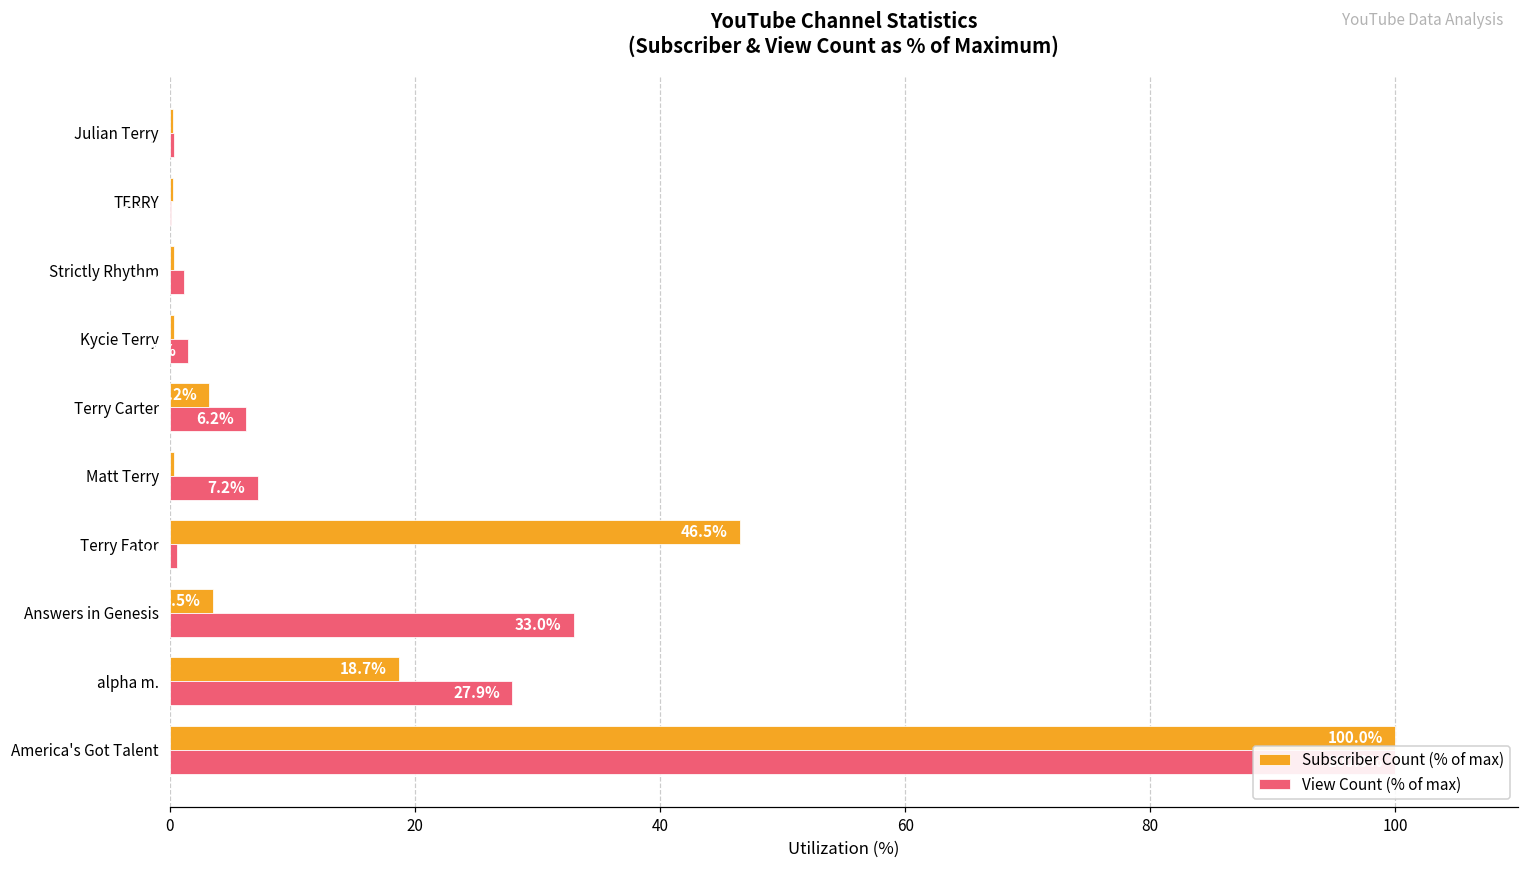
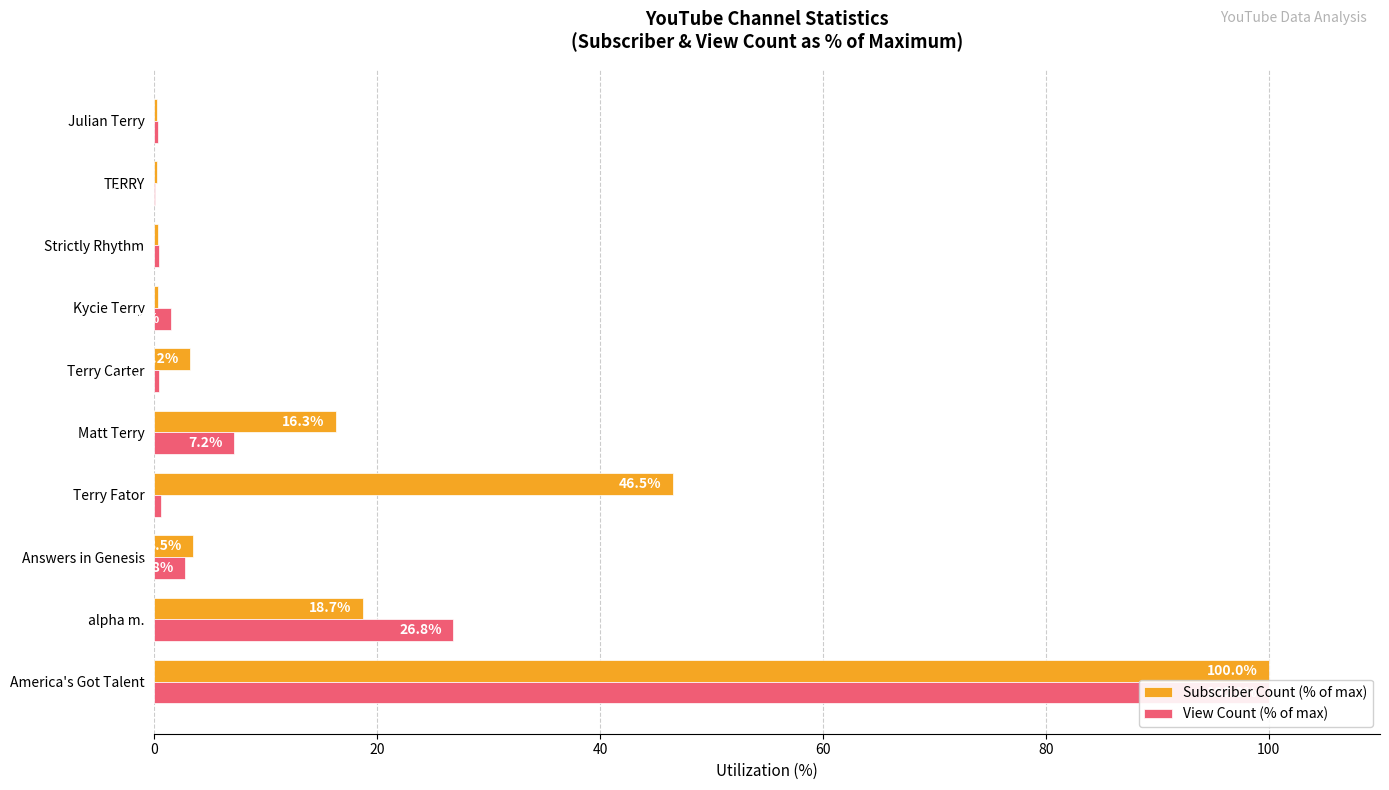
  {
    "Subscriber Count (% of max)": {
      "Julian Terry": "0.3",
      "TERRY": "0.3",
      "Strictly Rhythm": "0.3",
      "Kycie Terry": "0.3",
-     "Matt Terry": "0.3"
+     "Matt Terry": "16.3"
    },
    "View Count (% of max)": {
-     "Strictly Rhythm": "1.2",
-     "Terry Carter": "6.2",
+     "Strictly Rhythm": "0.4",
+     "Terry Carter": "0.4",
      "Matt Terry": "7.2%",
-     "Answers in Genesis": "33.0%",
-     "alpha m.": "27.9%"
+     "Answers in Genesis": "2.8%",
+     "alpha m.": "26.8%"
    }
  }
